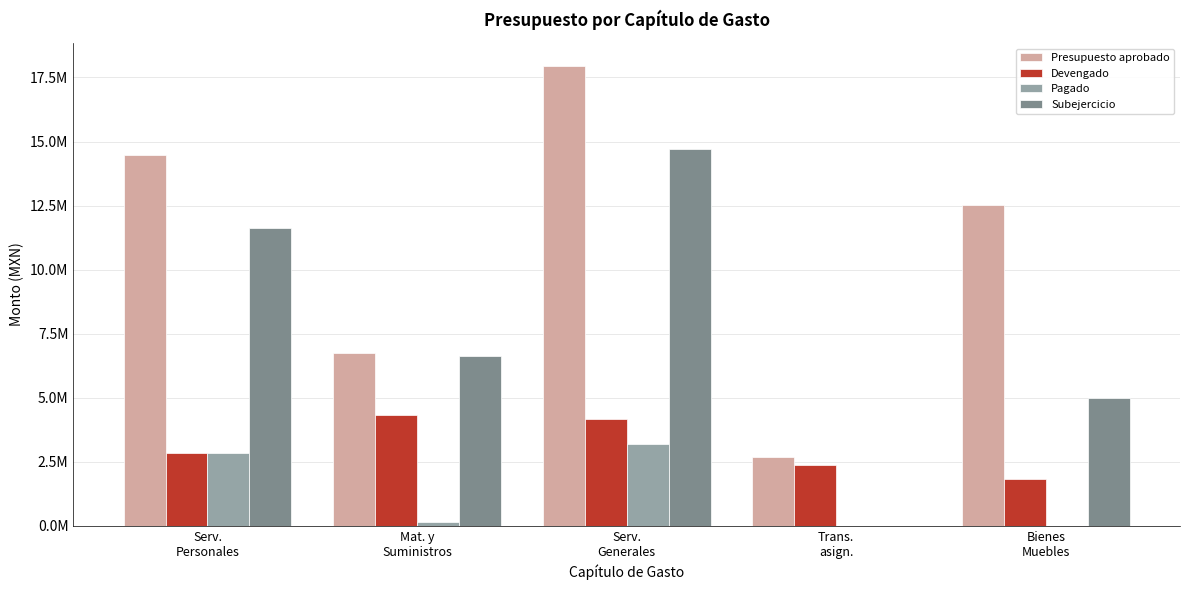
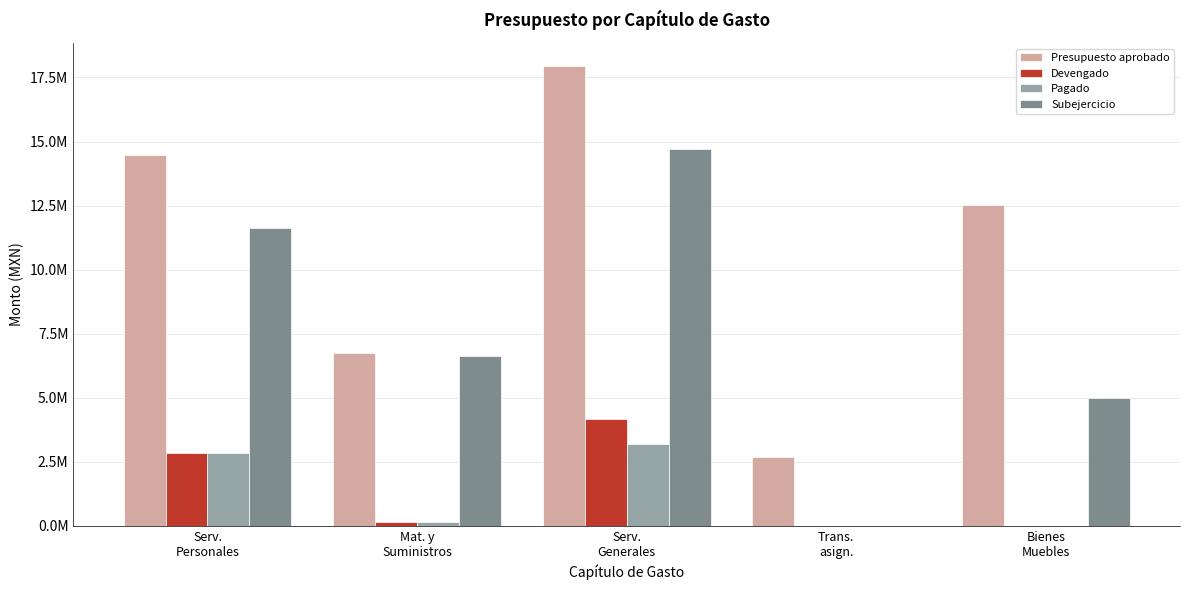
  {
    "Presupuesto aprobado": {
      "Serv. Personales": 14500000,
      "Mat. y Suministros": 6700000,
      "Serv. Generales": 17900000,
      "Trans. asign.": 2700000,
      "Bienes Muebles": 12500000
    },
    "Devengado": {
      "Serv. Personales": 2800000,
-     "Mat. y Suministros": 4300000,
+     "Mat. y Suministros": 100000,
      "Serv. Generales": 4200000,
-     "Trans. asign.": 2400000,
-     "Bienes Muebles": 1800000
+     "Trans. asign.": 0,
+     "Bienes Muebles": 0
    }
  }
